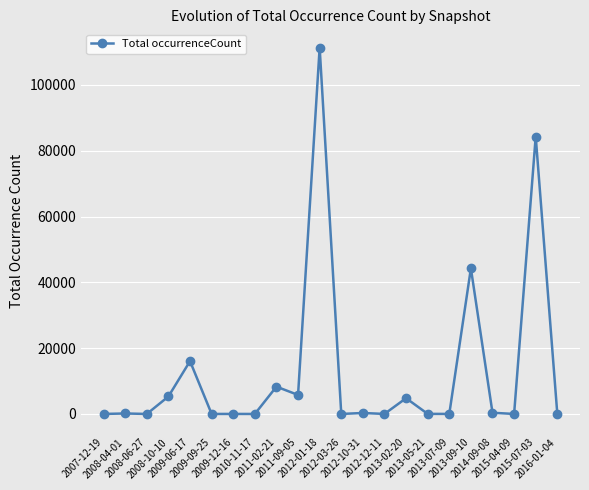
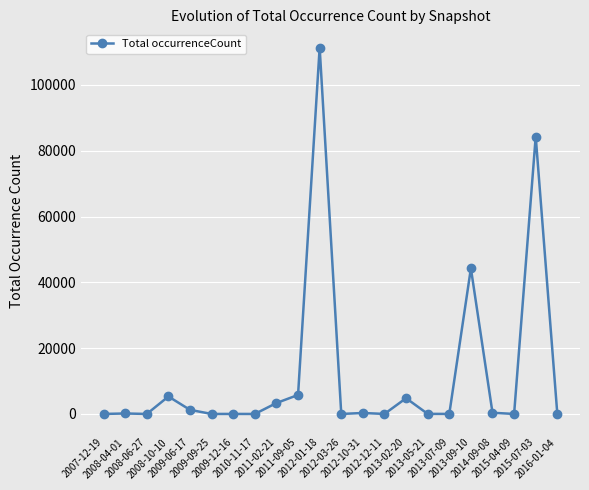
  {
    "2007-12-19": 0,
    "2008-04-01": 0,
    "2008-06-27": 0,
    "2008-10-10": 5000,
-   "2009-06-17": 16000,
+   "2009-06-17": 1000,
    "2009-09-25": 0,
    "2009-12-16": 0,
    "2010-11-17": 0,
-   "2011-02-21": 8000,
+   "2011-02-21": 3000,
    "2011-09-05": 6000,
    "2012-01-18": 111000,
    "2012-03-26": 0,
    "2012-10-31": 0,
    "2012-12-11": 0,
    "2013-02-20": 5000,
    "2013-05-21": 0,
    "2013-07-09": 0,
    "2013-09-10": 44000,
    "2014-09-08": 0,
    "2015-04-09": 0,
    "2015-07-03": 84000,
    "2016-01-04": 0
  }
